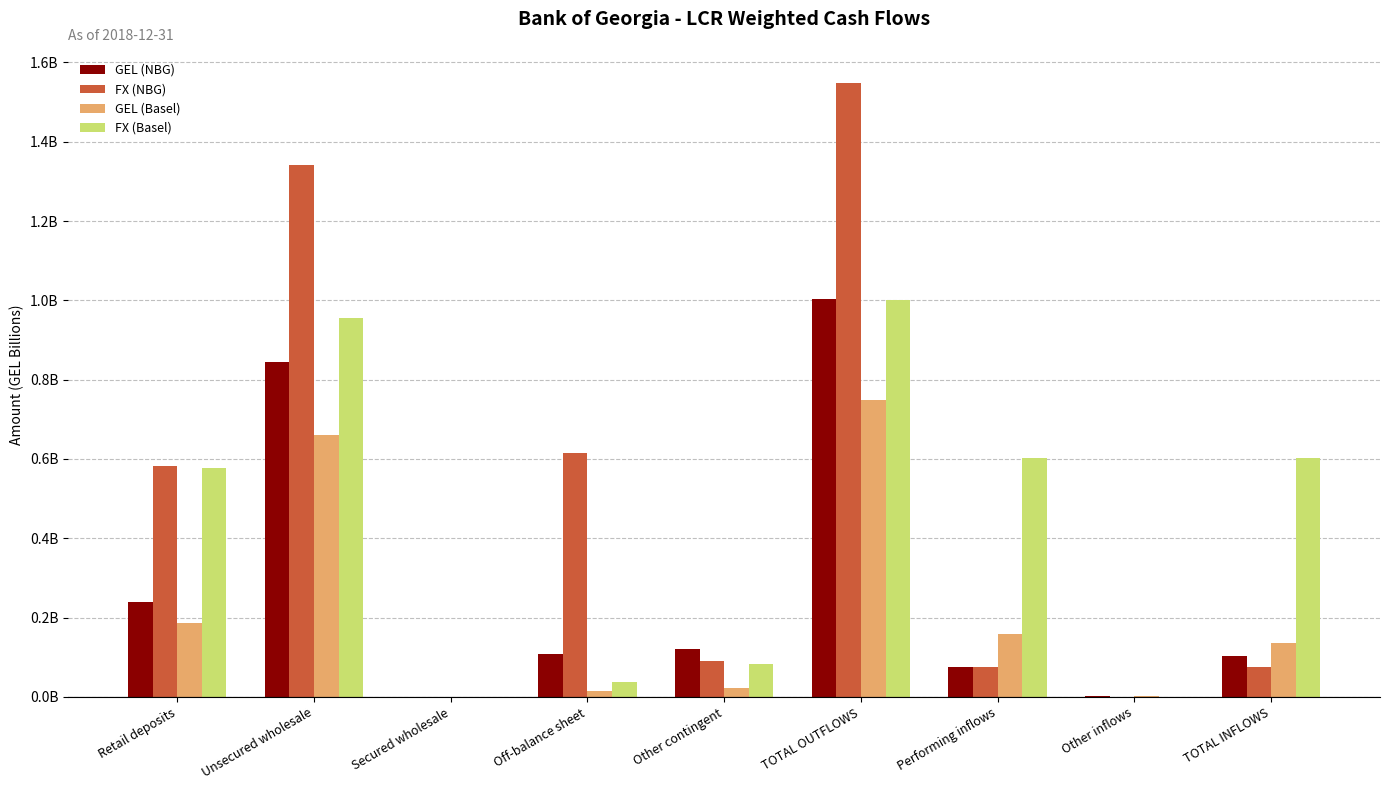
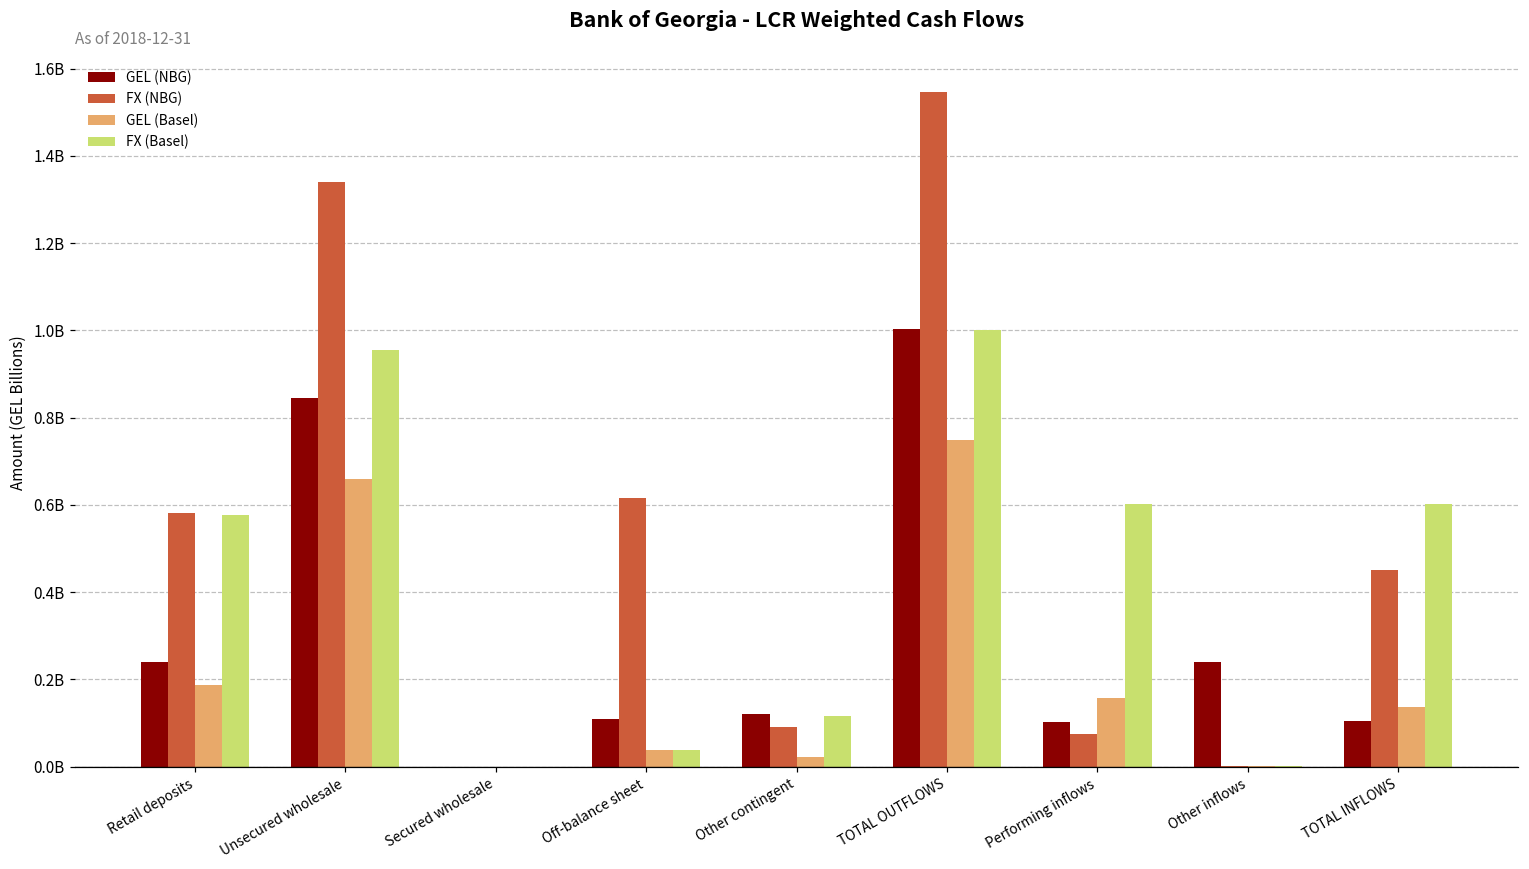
  {
    "GEL (NBG)": {
      "Retail deposits": 240000000,
      "Unsecured wholesale": 840000000,
      "Secured wholesale": 0,
      "Off-balance sheet": 110000000,
      "Other contingent": 120000000,
      "TOTAL OUTFLOWS": 1000000000,
-     "Performing inflows": 80000000,
-     "Other inflows": 0,
+     "Performing inflows": 100000000,
+     "Other inflows": 240000000,
      "TOTAL INFLOWS": 100000000
    },
    "FX (NBG)": {
      "Retail deposits": 580000000,
      "Unsecured wholesale": 1340000000,
      "Secured wholesale": 0,
      "Off-balance sheet": 610000000,
      "Other contingent": 90000000,
      "TOTAL OUTFLOWS": 1550000000,
      "Performing inflows": 70000000,
-     "TOTAL INFLOWS": 80000000
+     "TOTAL INFLOWS": 450000000
    },
    "GEL (Basel)": {
      "Retail deposits": 190000000,
      "Unsecured wholesale": 660000000,
      "Secured wholesale": 0,
-     "Off-balance sheet": 20000000,
+     "Off-balance sheet": 40000000,
      "Other contingent": 20000000,
      "TOTAL OUTFLOWS": 750000000,
      "Performing inflows": 160000000,
      "TOTAL INFLOWS": 140000000
    },
    "FX (Basel)": {
      "Retail deposits": 580000000,
      "Unsecured wholesale": 950000000,
      "Secured wholesale": 0,
      "Off-balance sheet": 40000000,
-     "Other contingent": 80000000,
+     "Other contingent": 120000000,
      "TOTAL OUTFLOWS": 1000000000,
      "Performing inflows": 600000000,
      "TOTAL INFLOWS": 600000000
    }
  }
